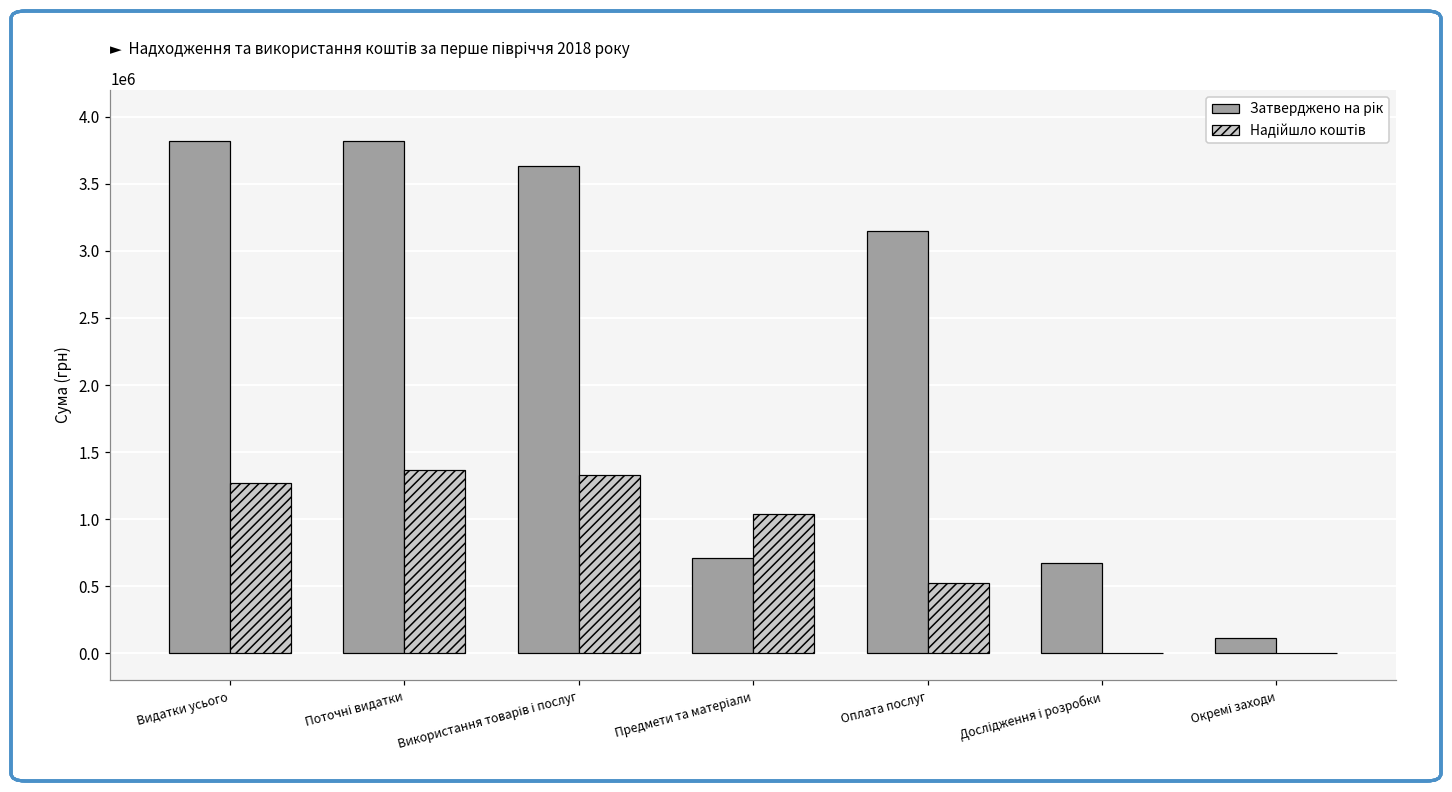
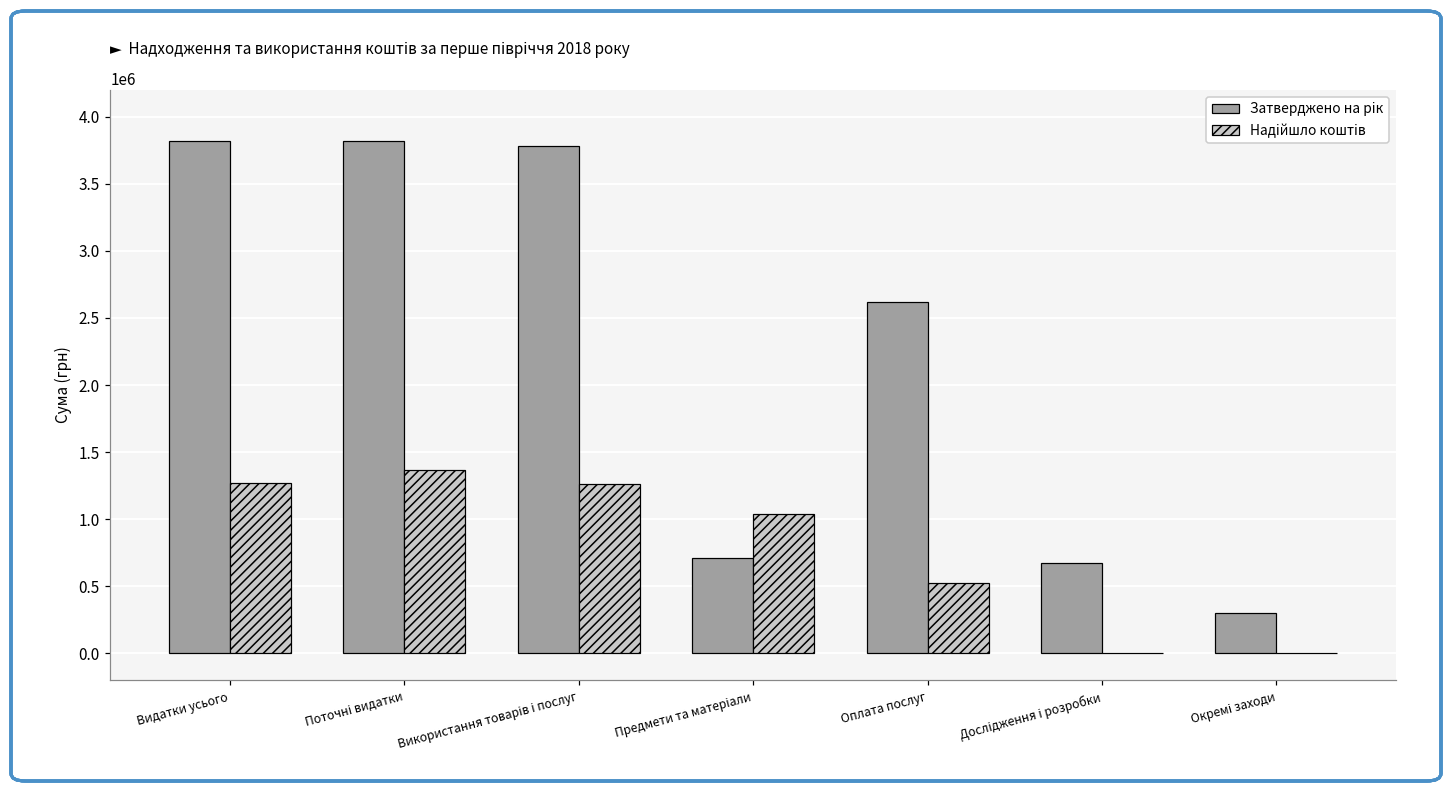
  {
    "Затверджено на рік": {
      "Видатки усього": 3820000,
      "Поточні видатки": 3820000,
-     "Використання товарів і послуг": 3630000,
+     "Використання товарів і послуг": 3780000,
      "Предмети та матеріали": 710000,
-     "Оплата послуг": 3150000,
+     "Оплата послуг": 2620000,
      "Дослідження і розробки": 670000,
-     "Окремі заходи": 110000
+     "Окремі заходи": 300000
    },
    "Надійшло коштів": {
      "Видатки усього": 1270000,
      "Поточні видатки": 1370000,
-     "Використання товарів і послуг": 1330000,
+     "Використання товарів і послуг": 1260000,
      "Предмети та матеріали": 1040000,
      "Оплата послуг": 530000,
      "Дослідження і розробки": 0,
      "Окремі заходи": 0
    }
  }
